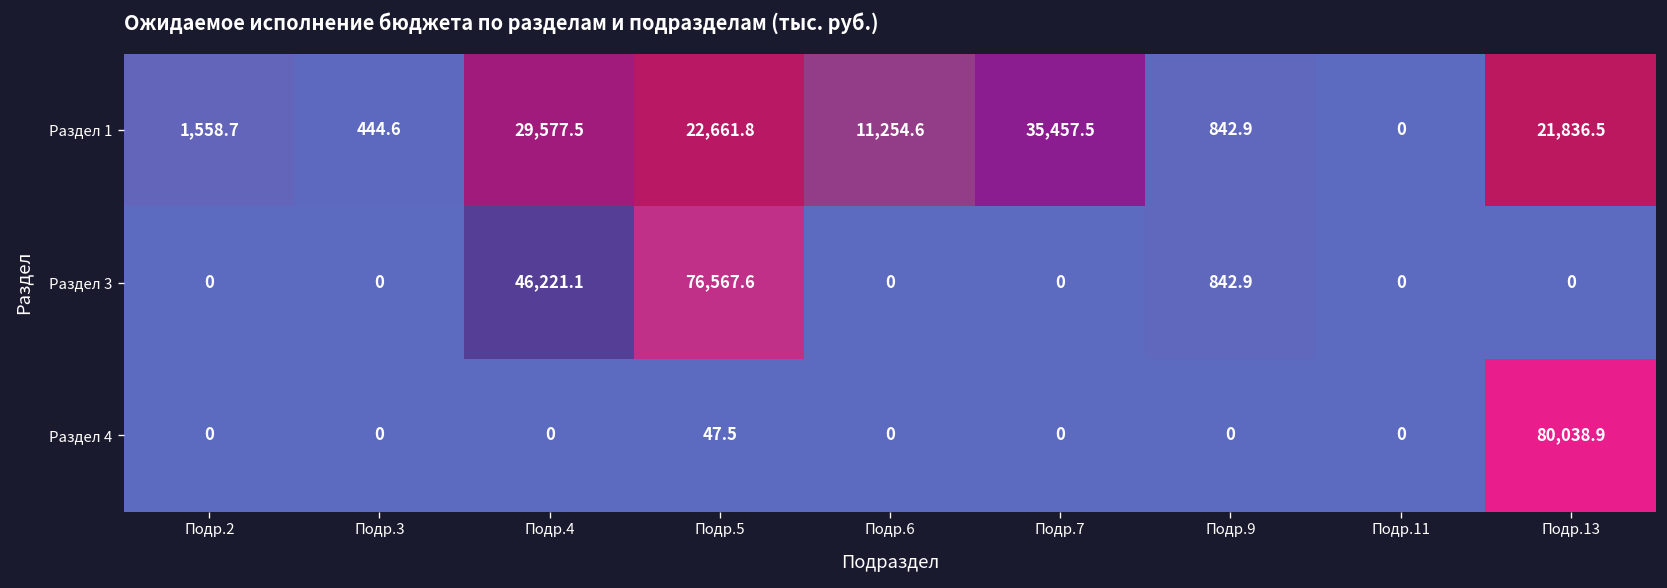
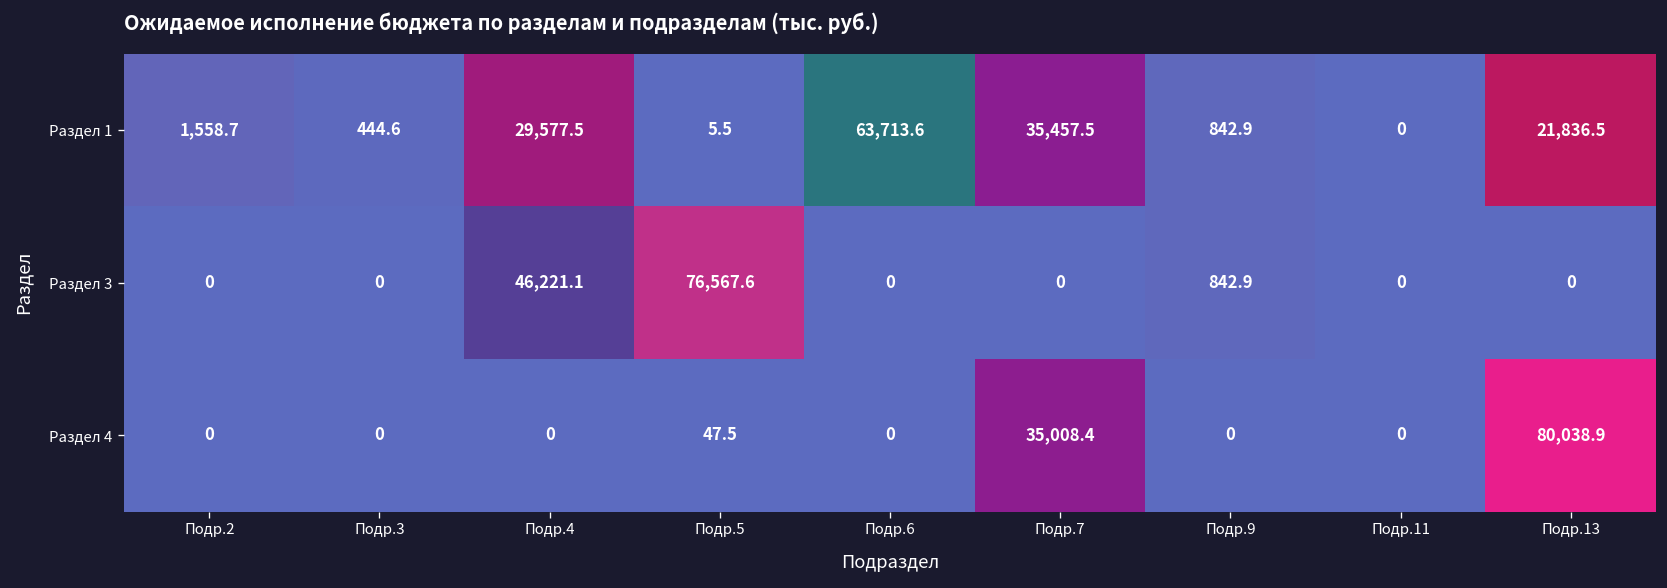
  {
    "Раздел 1": {
      "Подр.2": "1,558.7",
      "Подр.3": "444.6",
      "Подр.4": "29,577.5",
-     "Подр.5": "22,661.8",
-     "Подр.6": "11,254.6",
+     "Подр.5": "5.5",
+     "Подр.6": "63,713.6",
      "Подр.7": "35,457.5",
      "Подр.9": "842.9",
      "Подр.11": "0",
      "Подр.13": "21,836.5"
    },
    "Раздел 3": {
      "Подр.2": "0",
      "Подр.3": "0",
      "Подр.4": "46,221.1",
      "Подр.5": "76,567.6",
      "Подр.6": "0",
      "Подр.7": "0",
      "Подр.9": "842.9",
      "Подр.11": "0",
      "Подр.13": "0"
    },
    "Раздел 4": {
      "Подр.2": "0",
      "Подр.3": "0",
      "Подр.4": "0",
      "Подр.5": "47.5",
      "Подр.6": "0",
-     "Подр.7": "0",
+     "Подр.7": "35,008.4",
      "Подр.9": "0",
      "Подр.11": "0",
      "Подр.13": "80,038.9"
    }
  }
